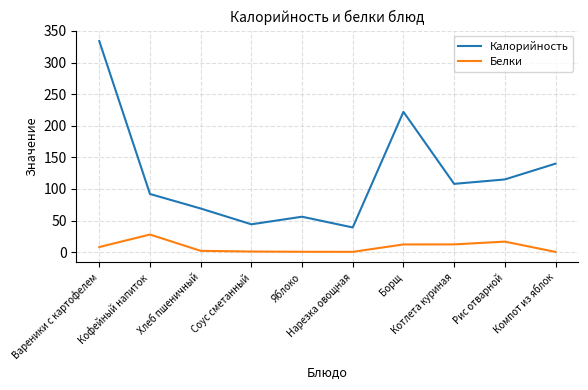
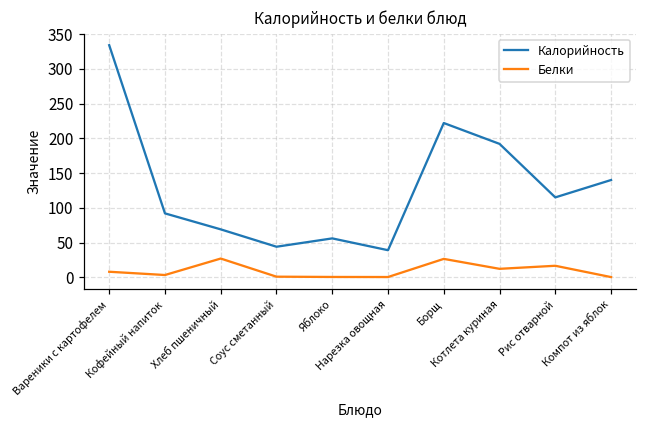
  {
    "Калорийность": {
      "Вареники с картофелем": 330,
      "Кофейный напиток": 90,
      "Хлеб пшеничный": 70,
      "Соус сметанный": 40,
      "Яблоко": 60,
      "Нарезка овощная": 40,
      "Борщ": 220,
-     "Котлета куриная": 110,
+     "Котлета куриная": 190,
      "Рис отварной": 120,
      "Компот из яблок": 140
    },
    "Белки": {
      "Вареники с картофелем": 10,
-     "Кофейный напиток": 30,
-     "Хлеб пшеничный": 0,
+     "Кофейный напиток": 0,
+     "Хлеб пшеничный": 30,
      "Соус сметанный": 0,
      "Яблоко": 0,
      "Нарезка овощная": 0,
-     "Борщ": 10,
+     "Борщ": 30,
      "Котлета куриная": 10,
      "Рис отварной": 20,
      "Компот из яблок": 0
    }
  }
